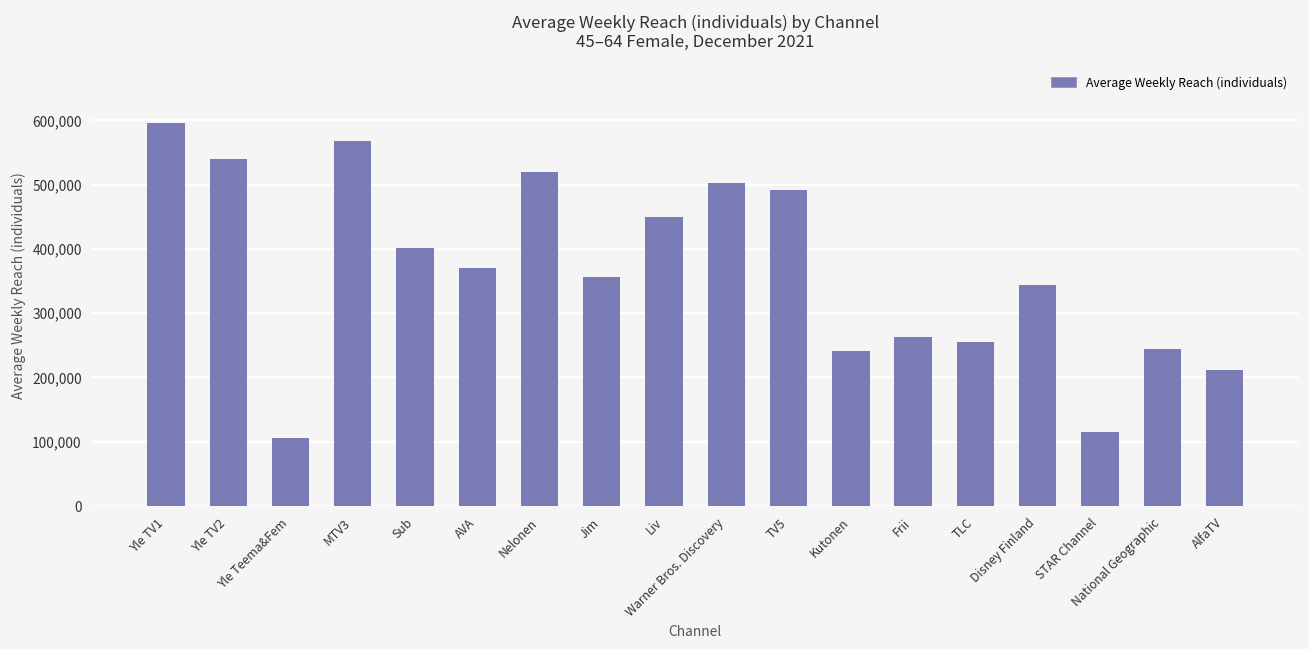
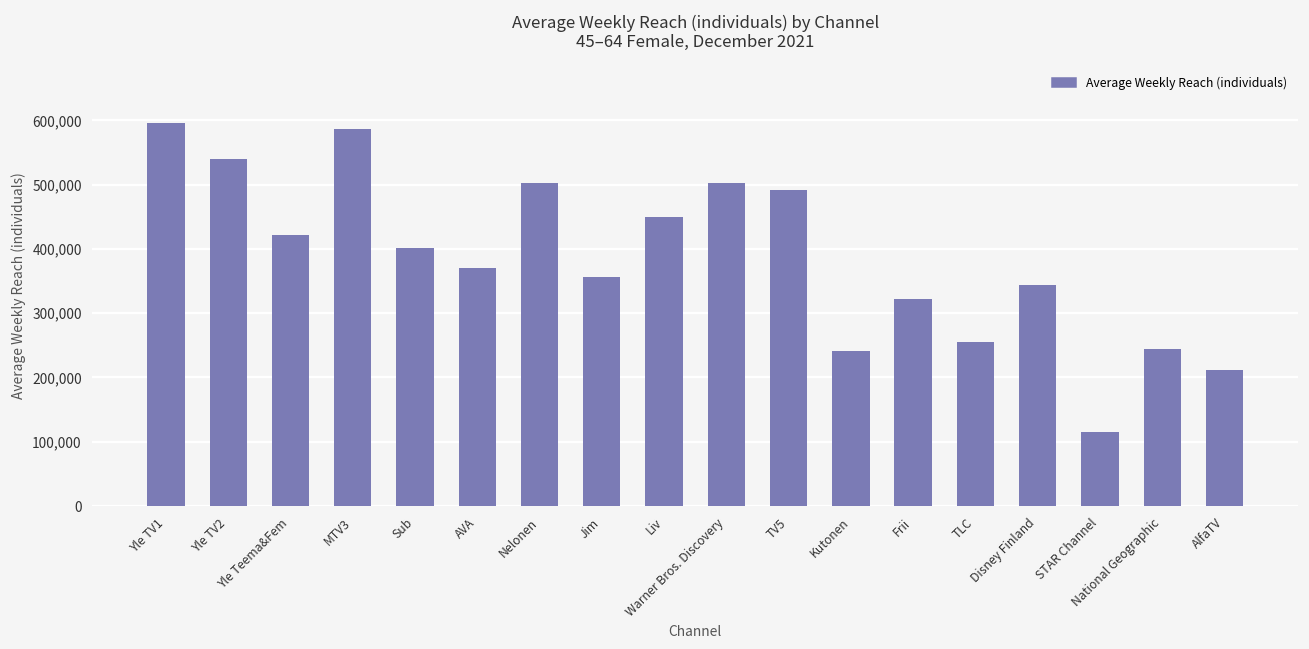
  {
    "Yle TV1": "600,000",
    "Yle TV2": "540,000",
-   "Yle Teema&Fem": "110,000",
-   "MTV3": "570,000",
+   "Yle Teema&Fem": "420,000",
+   "MTV3": "590,000",
    "Sub": "400,000",
    "AVA": "370,000",
-   "Nelonen": "520,000",
+   "Nelonen": "500,000",
    "Jim": "360,000",
    "Liv": "450,000",
    "Warner Bros. Discovery": "500,000",
    "TV5": "490,000",
    "Kutonen": "240,000",
-   "Frii": "260,000",
+   "Frii": "320,000",
    "TLC": "260,000",
    "Disney Finland": "340,000",
    "STAR Channel": "110,000",
    "National Geographic": "240,000",
    "AlfaTV": "210,000"
  }
